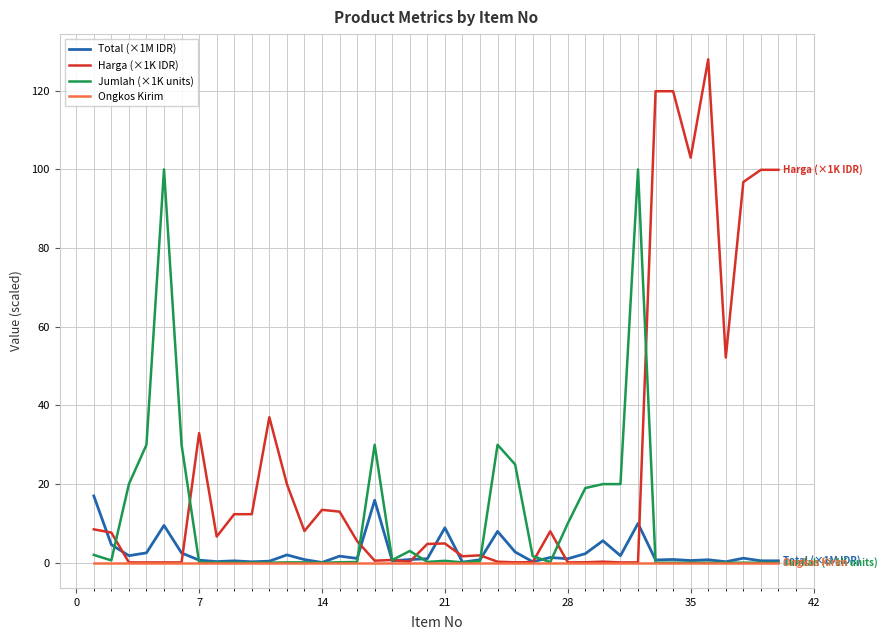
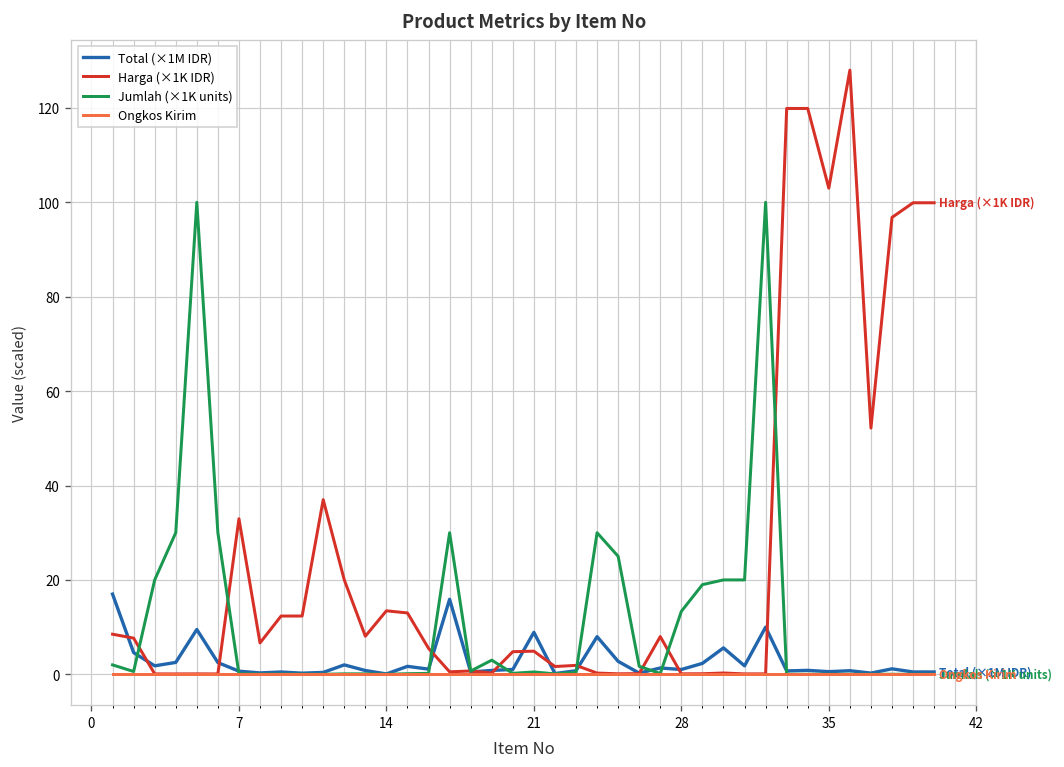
  {
    "Total (×1M IDR)": {
      "21": 9,
      "28": 1
    },
    "Harga (×1K IDR)": {
      "7": 33,
      "14": 13,
      "21": 5,
      "35": 103
    },
    "Jumlah (×1K units)": {
-     "28": 10
+     "28": 13
    }
  }
